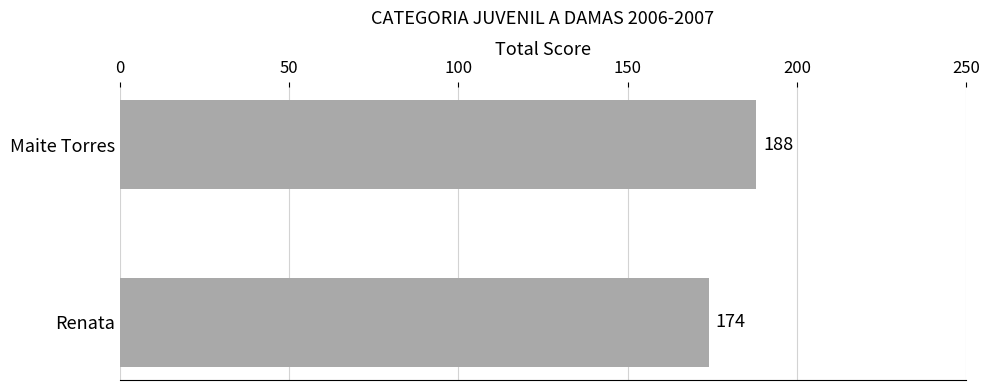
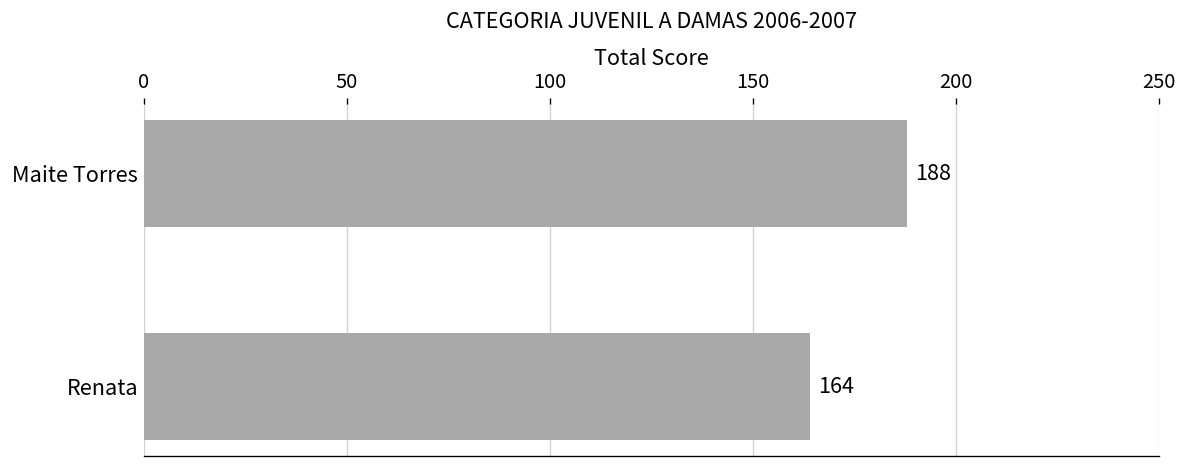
  {
    "Maite Torres": 188,
-   "Renata": 174
+   "Renata": 164
  }
